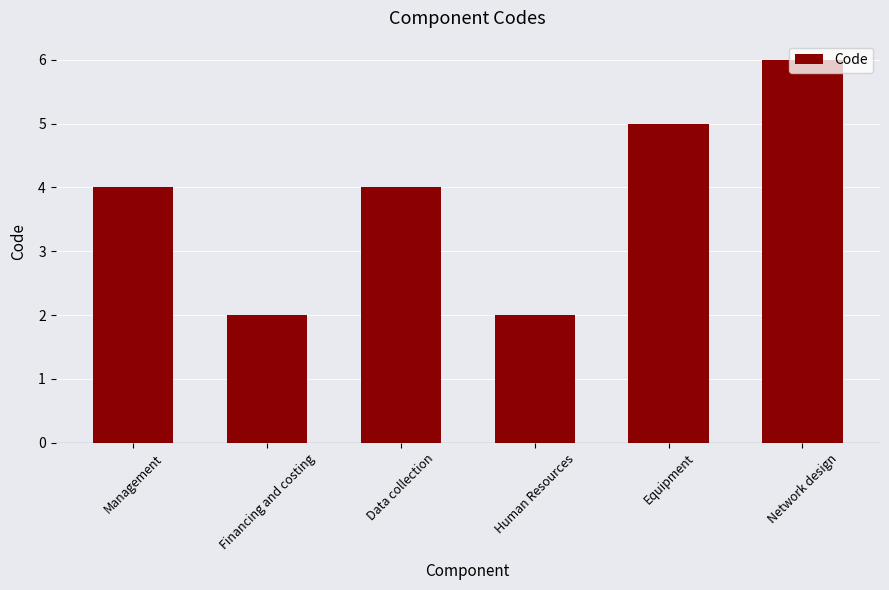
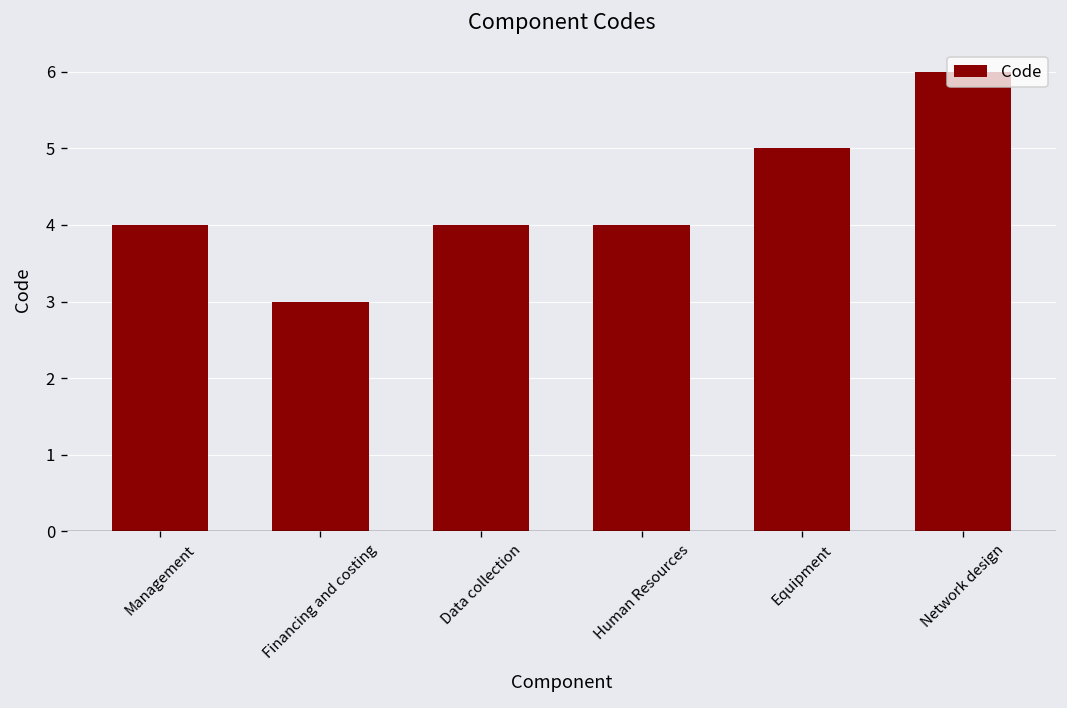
  {
    "Management": 4,
-   "Financing and costing": 2,
+   "Financing and costing": 3,
    "Data collection": 4,
-   "Human Resources": 2,
+   "Human Resources": 4,
    "Equipment": 5
  }
